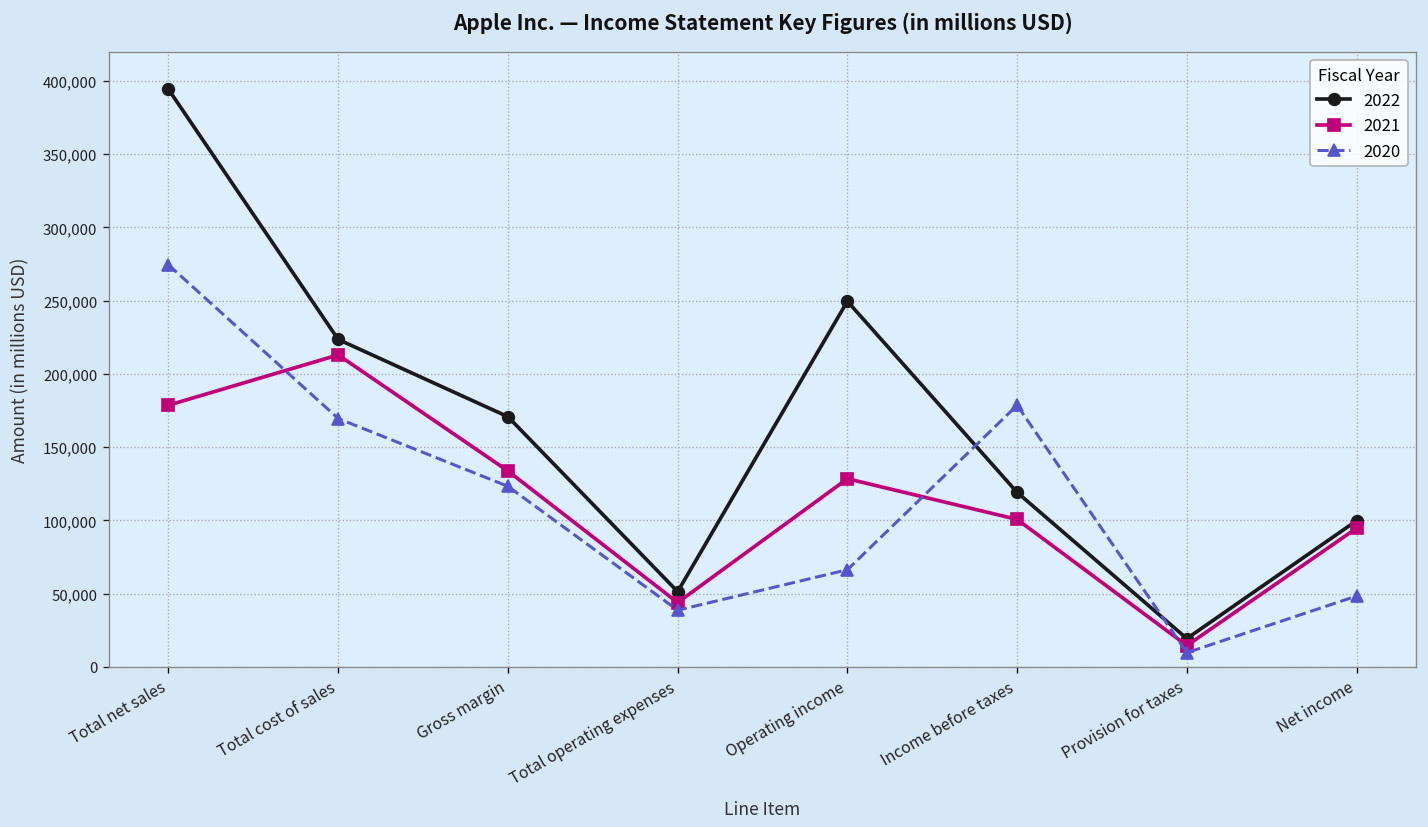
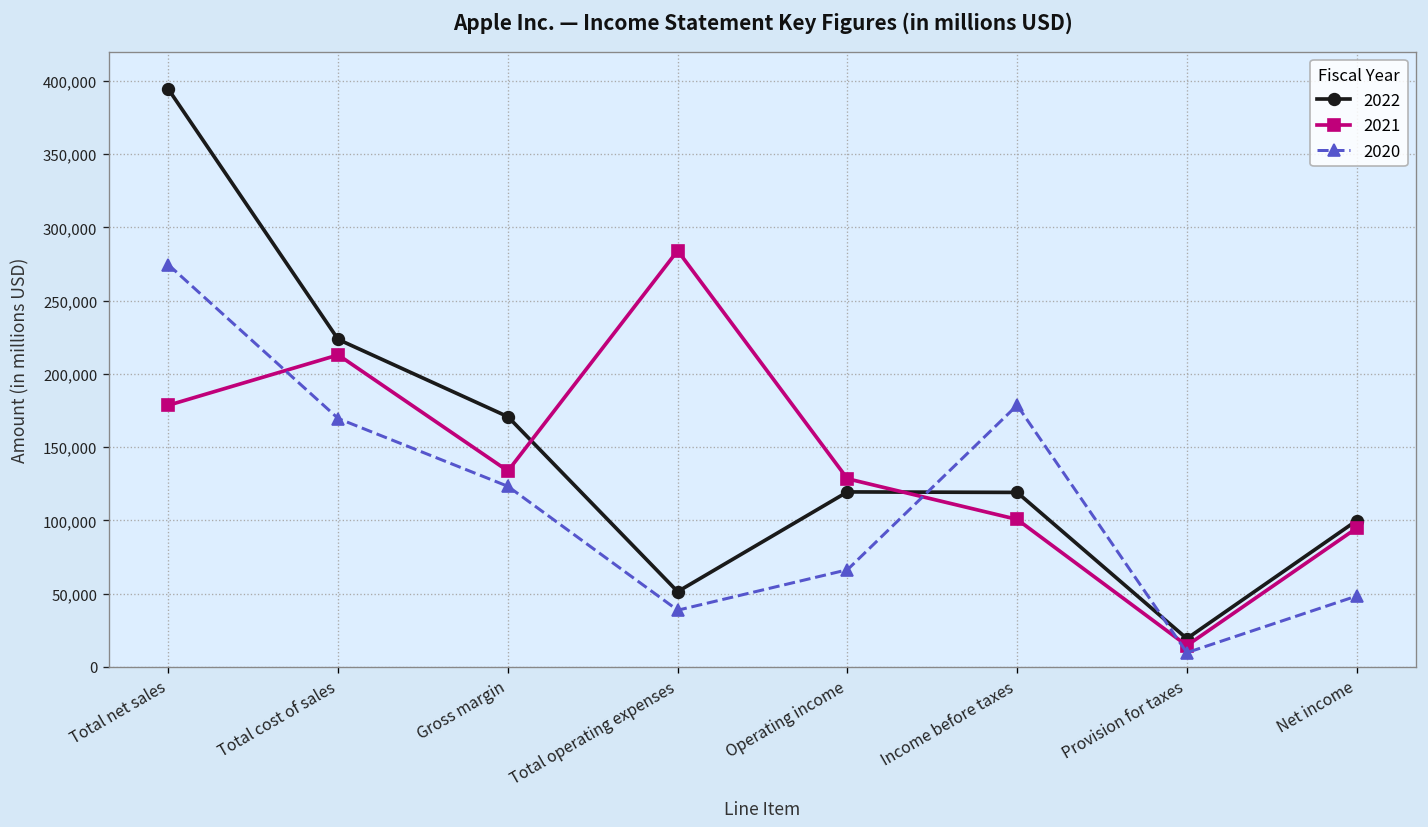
  {
    "2022": {
      "Total net sales": "394,000",
      "Total cost of sales": "224,000",
      "Gross margin": "171,000",
      "Total operating expenses": "51,000",
-     "Operating income": "250,000",
+     "Operating income": "119,000",
      "Income before taxes": "119,000",
      "Provision for taxes": "19,000",
      "Net income": "100,000"
    },
    "2021": {
      "Total net sales": "179,000",
      "Total cost of sales": "213,000",
      "Gross margin": "134,000",
-     "Total operating expenses": "44,000",
+     "Total operating expenses": "284,000",
      "Operating income": "128,000",
      "Income before taxes": "101,000",
      "Provision for taxes": "15,000",
      "Net income": "95,000"
    },
    "2020": {
      "Total net sales": "275,000",
      "Total cost of sales": "170,000",
      "Gross margin": "123,000",
      "Total operating expenses": "39,000",
      "Operating income": "66,000",
      "Income before taxes": "179,000",
      "Provision for taxes": "10,000",
      "Net income": "48,000"
    }
  }
